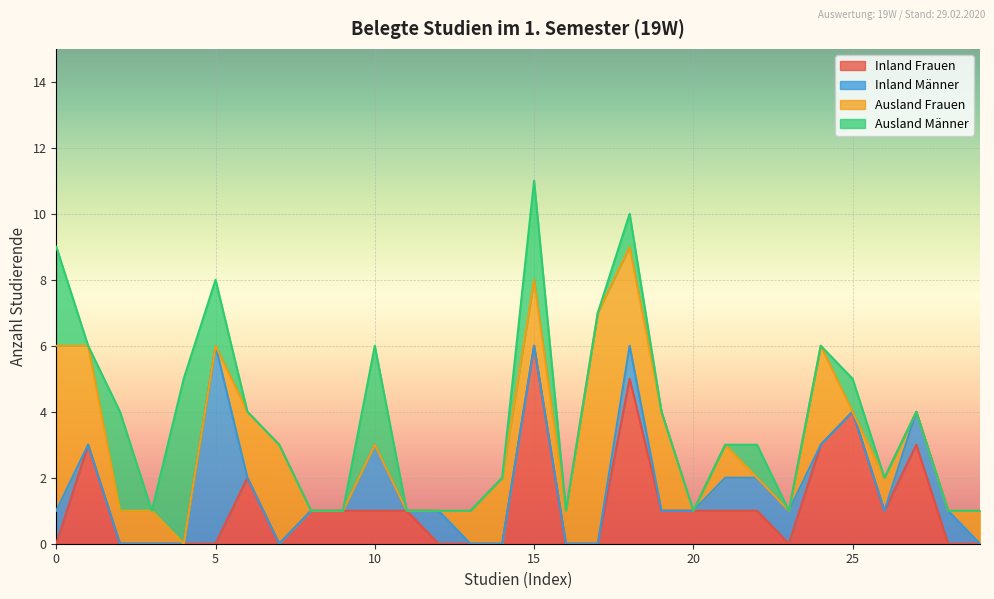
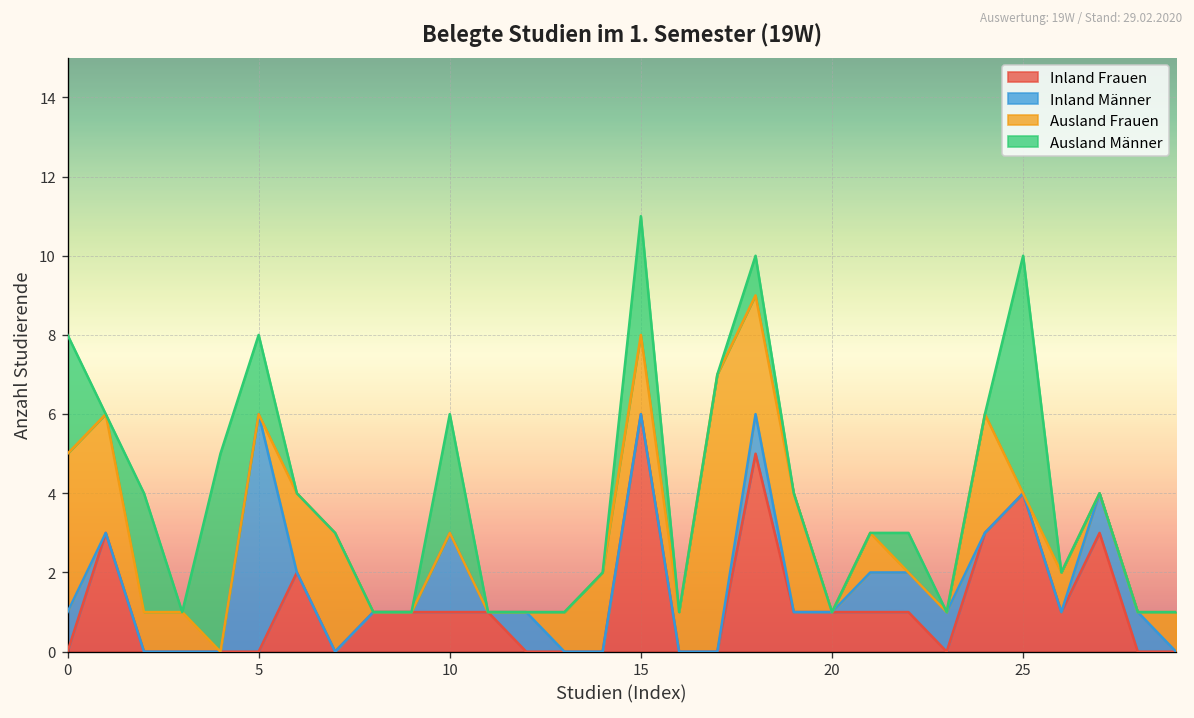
  {
    "Inland Frauen": {
      "0": 0,
      "5": 0,
      "10": 1
    },
    "Inland Männer": {
      "0": 1
    },
    "Ausland Frauen": {
-     "0": 5,
+     "0": 4,
      "15": 8
    },
    "Ausland Männer": {
      "5": 8,
      "10": 6,
      "15": 11,
-     "25": 1
+     "25": 6
    }
  }
